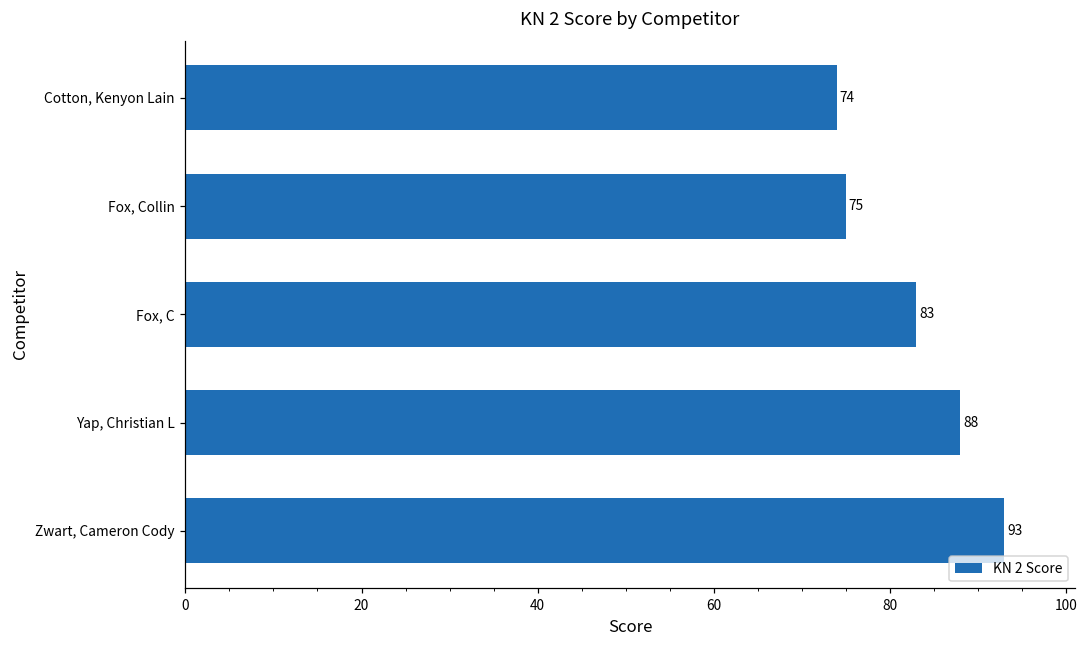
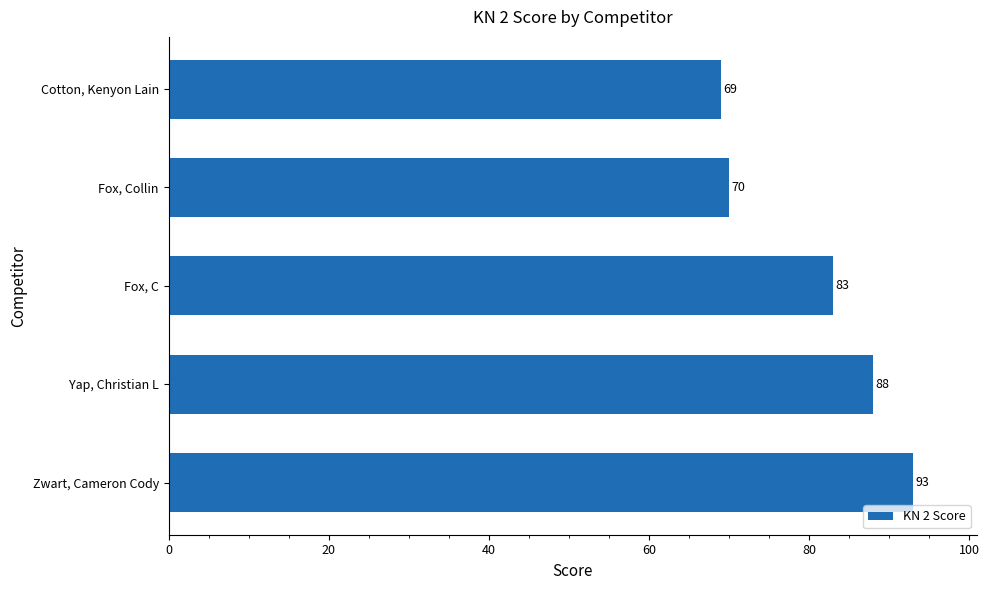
  {
-   "Cotton, Kenyon Lain": 74,
-   "Fox, Collin": 75,
+   "Cotton, Kenyon Lain": 69,
+   "Fox, Collin": 70,
    "Fox, C": 83,
    "Yap, Christian L": 88,
    "Zwart, Cameron Cody": 93
  }
